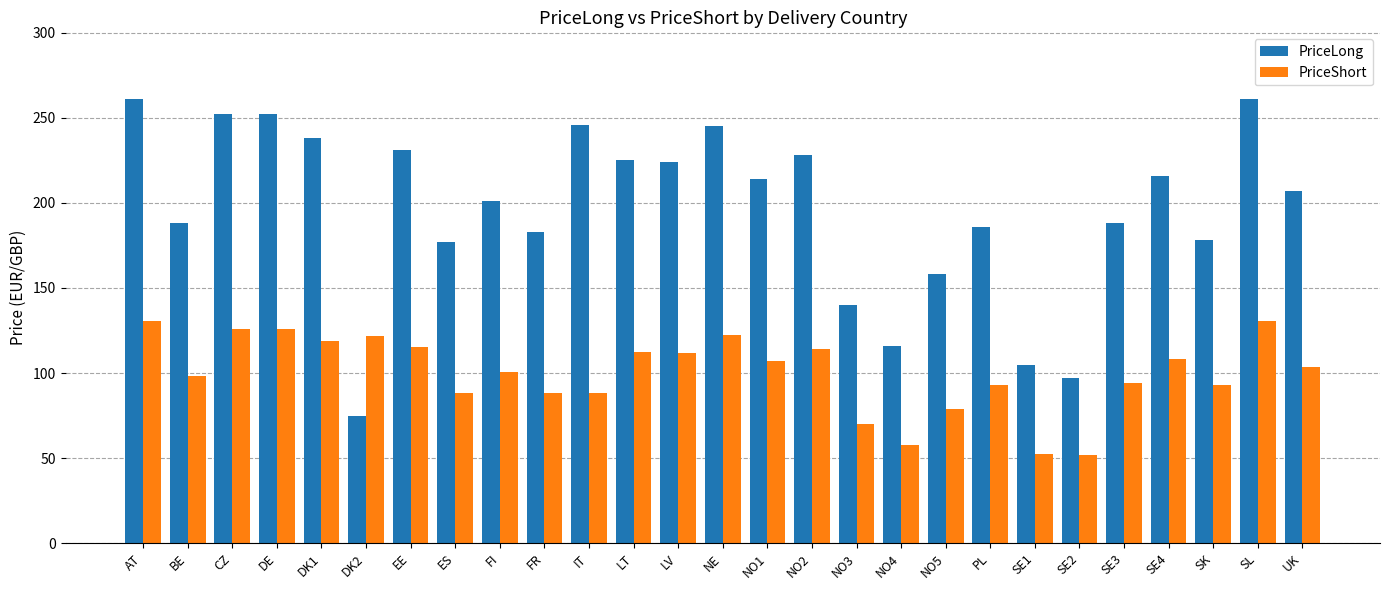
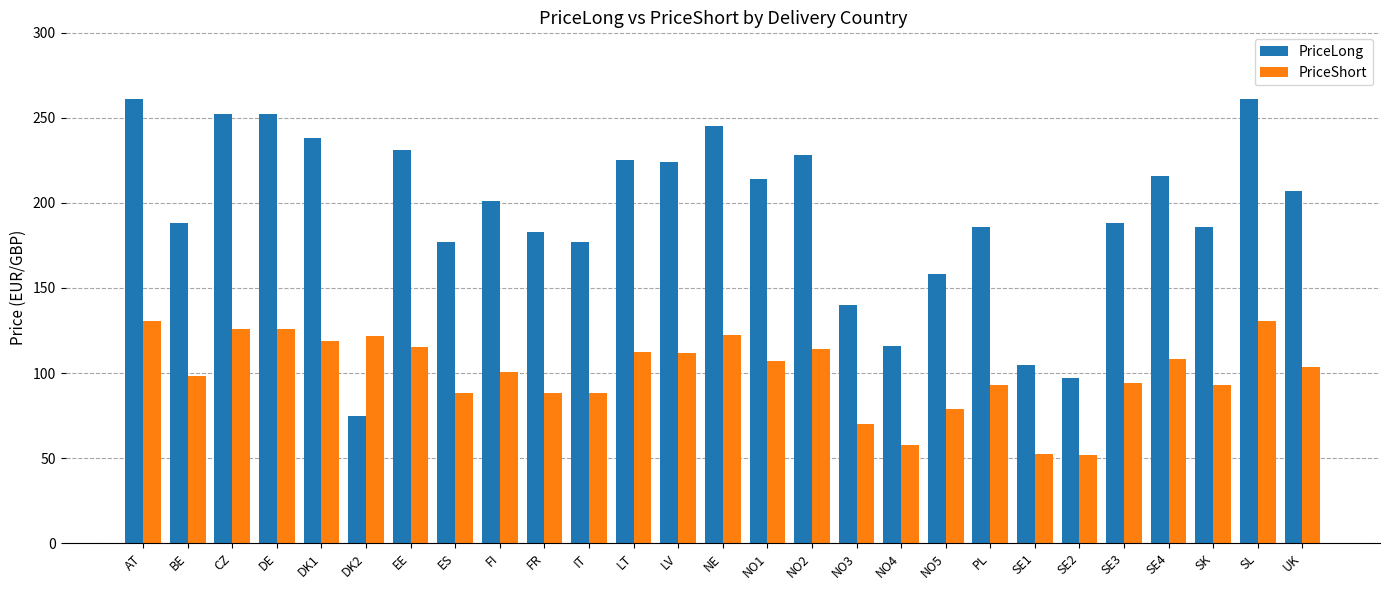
  {
    "PriceLong": {
      "AT": 261,
      "BE": 188,
      "CZ": 252,
      "DE": 252,
      "DK1": 238,
      "DK2": 75,
      "EE": 231,
      "ES": 177,
      "FI": 201,
      "FR": 183,
-     "IT": 246,
+     "IT": 177,
      "LT": 225,
      "LV": 224,
      "NE": 245,
      "NO1": 214,
      "NO2": 228,
      "NO3": 140,
      "NO4": 116,
      "NO5": 158,
      "PL": 186,
      "SE1": 105,
      "SE2": 97,
      "SE3": 188,
      "SE4": 216,
-     "SK": 178,
+     "SK": 186,
      "SL": 261,
      "UK": 207
    },
    "PriceShort": {
      "AT": 131,
      "BE": 99,
      "CZ": 126,
      "DE": 126,
      "DK1": 119,
      "DK2": 122,
      "EE": 116,
      "ES": 89,
      "FI": 101,
      "FR": 89,
      "IT": 89,
      "LT": 113,
      "LV": 112,
      "NE": 123,
      "NO1": 107,
      "NO2": 114,
      "NO3": 70,
      "NO4": 58,
      "NO5": 79,
      "PL": 93,
      "SE1": 53,
      "SE2": 52,
      "SE3": 94,
      "SE4": 108,
      "SK": 93,
      "SL": 131,
      "UK": 104
    }
  }
